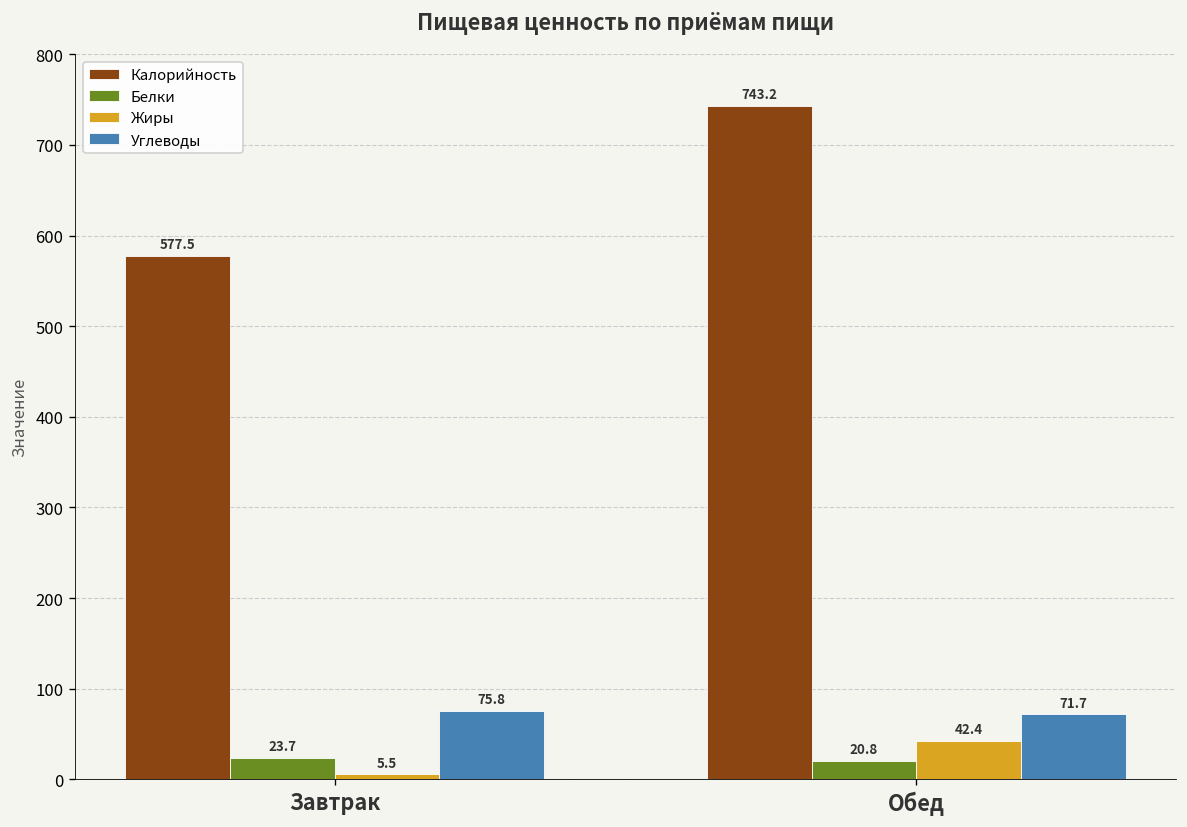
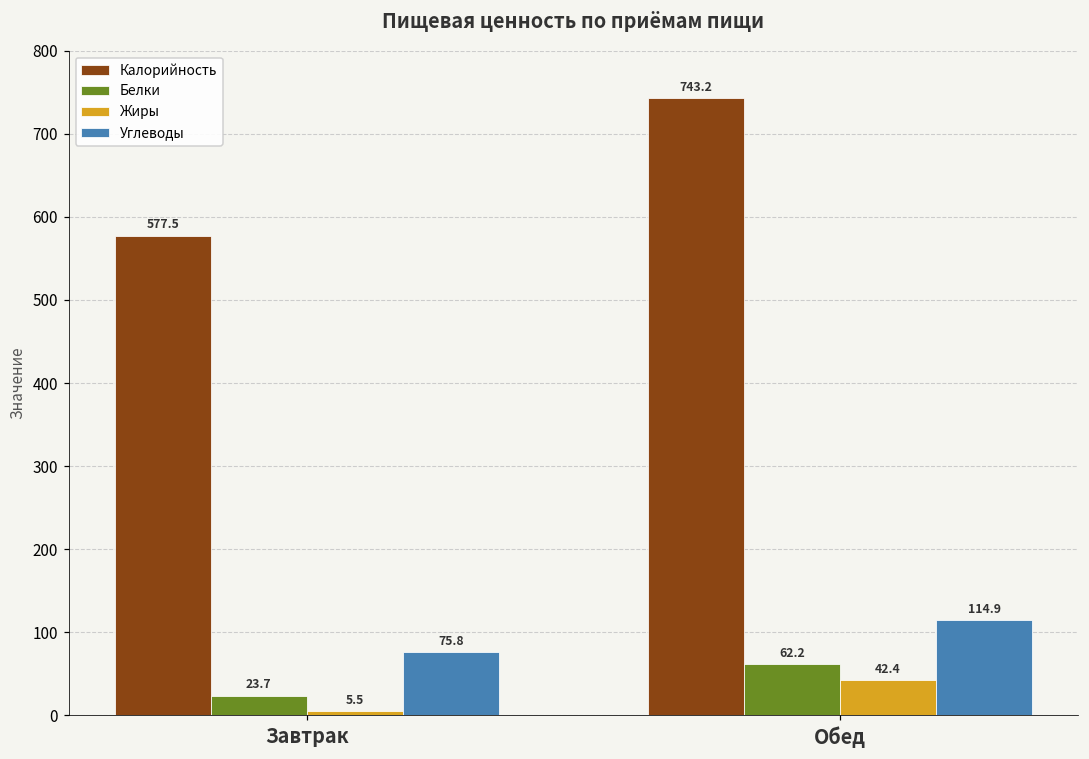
  {
    "Калорийность": {
      "Завтрак": 577.5,
      "Обед": 743.2
    },
    "Белки": {
      "Завтрак": 23.7,
-     "Обед": 20.8
+     "Обед": 62.2
    },
    "Жиры": {
      "Завтрак": 5.5,
      "Обед": 42.4
    },
    "Углеводы": {
      "Завтрак": 75.8,
-     "Обед": 71.7
+     "Обед": 114.9
    }
  }
